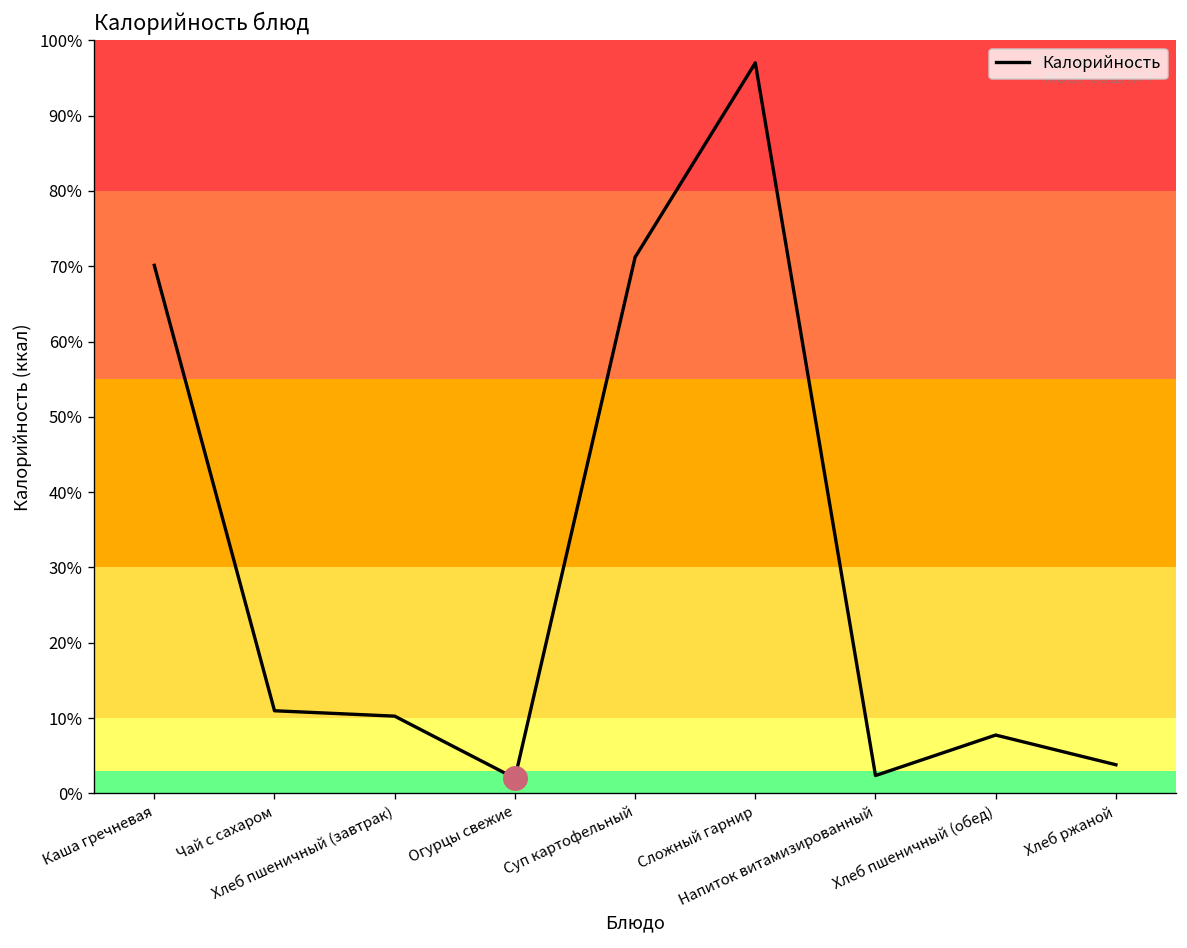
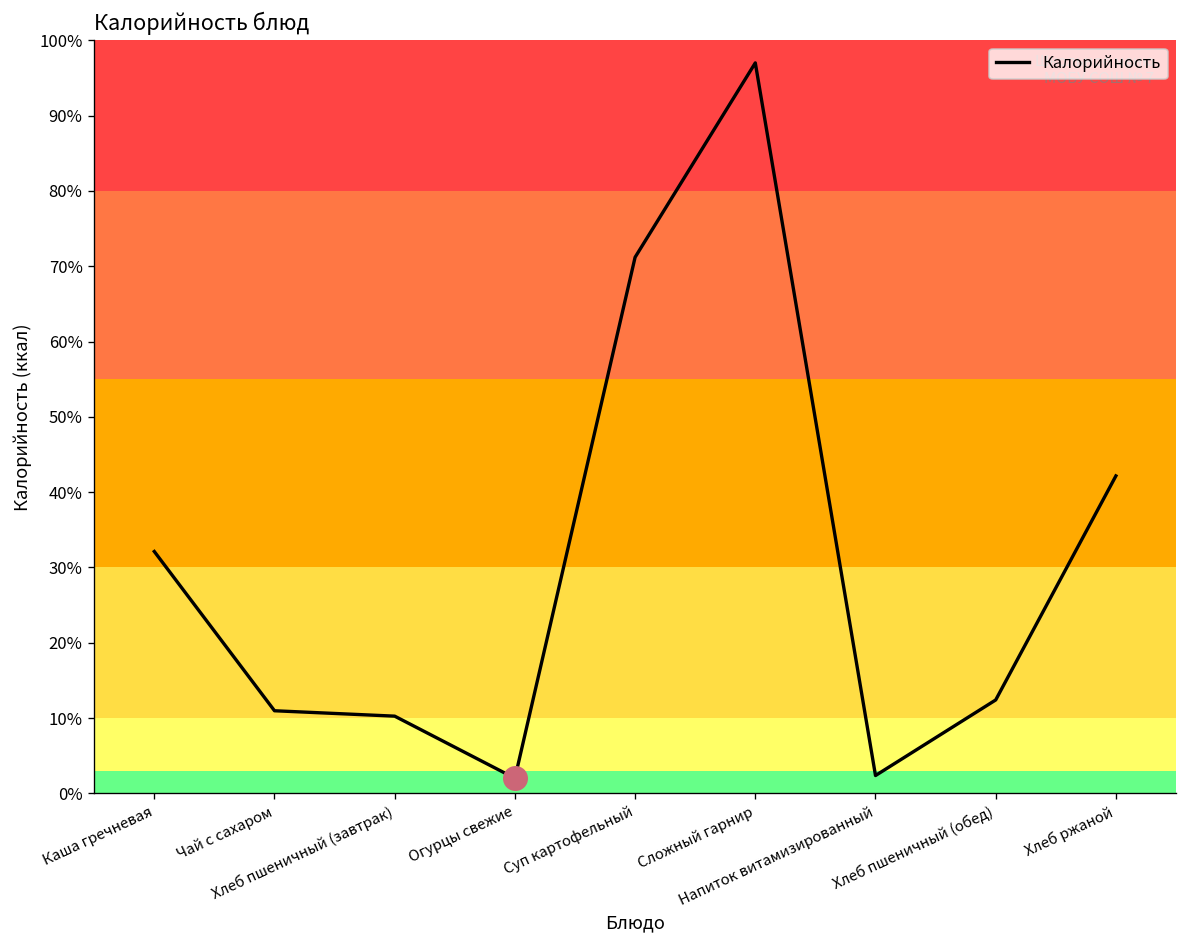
  {
    "Калорийность": {
-     "Каша гречневая": "70%",
+     "Каша гречневая": "32%",
      "Чай с сахаром": "11%",
      "Хлеб пшеничный (завтрак)": "10%",
      "Суп картофельный": "71%",
      "Сложный гарнир": "97%",
      "Напиток витамизированный": "2%",
-     "Хлеб пшеничный (обед)": "8%",
-     "Хлеб ржаной": "4%"
+     "Хлеб пшеничный (обед)": "12%",
+     "Хлеб ржаной": "42%"
    }
  }
